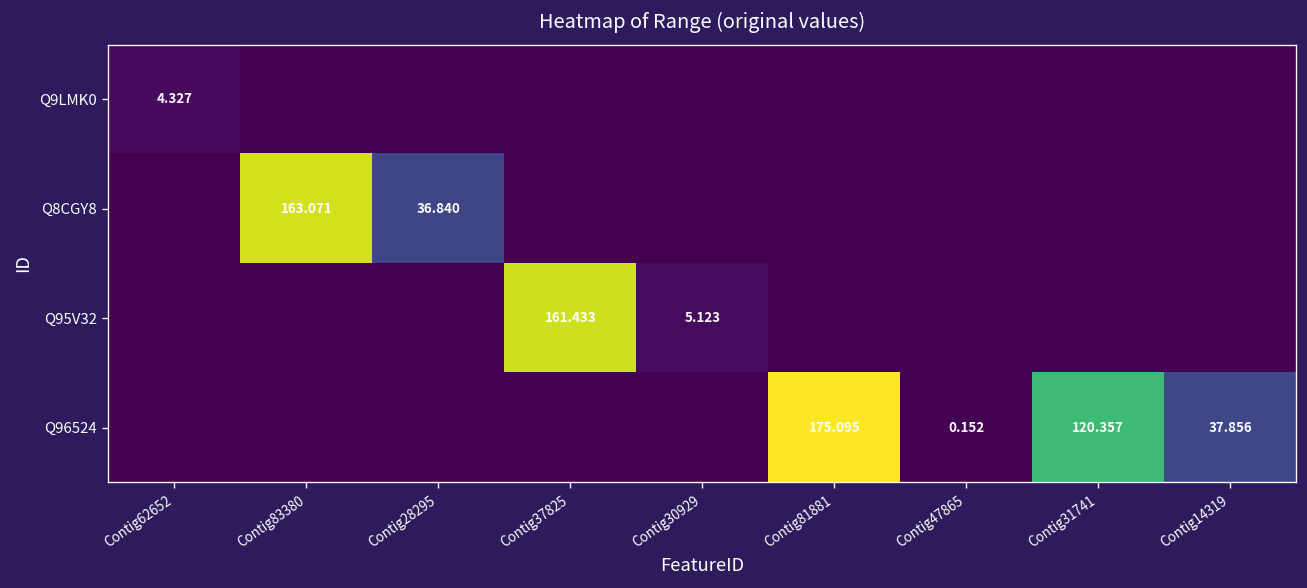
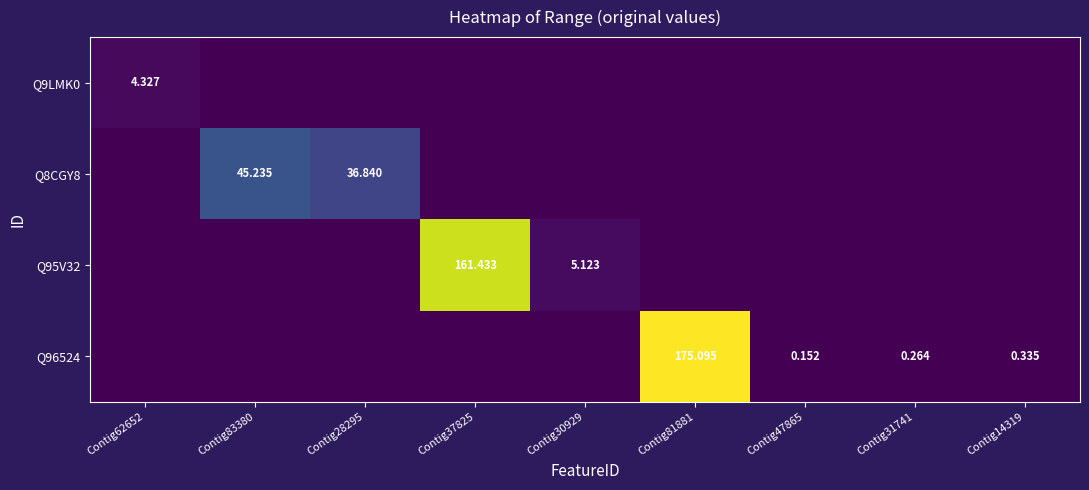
  {
    "Q9LMK0": {
      "Contig62652": 4.327
    },
    "Q8CGY8": {
-     "Contig83380": 163.071,
+     "Contig83380": 45.235,
      "Contig28295": 36.840
    },
    "Q95V32": {
      "Contig37825": 161.433,
      "Contig30929": 5.123
    },
    "Q96524": {
      "Contig81881": 175.095,
      "Contig47865": 0.152,
-     "Contig31741": 120.357,
-     "Contig14319": 37.856
+     "Contig31741": 0.264,
+     "Contig14319": 0.335
    }
  }
